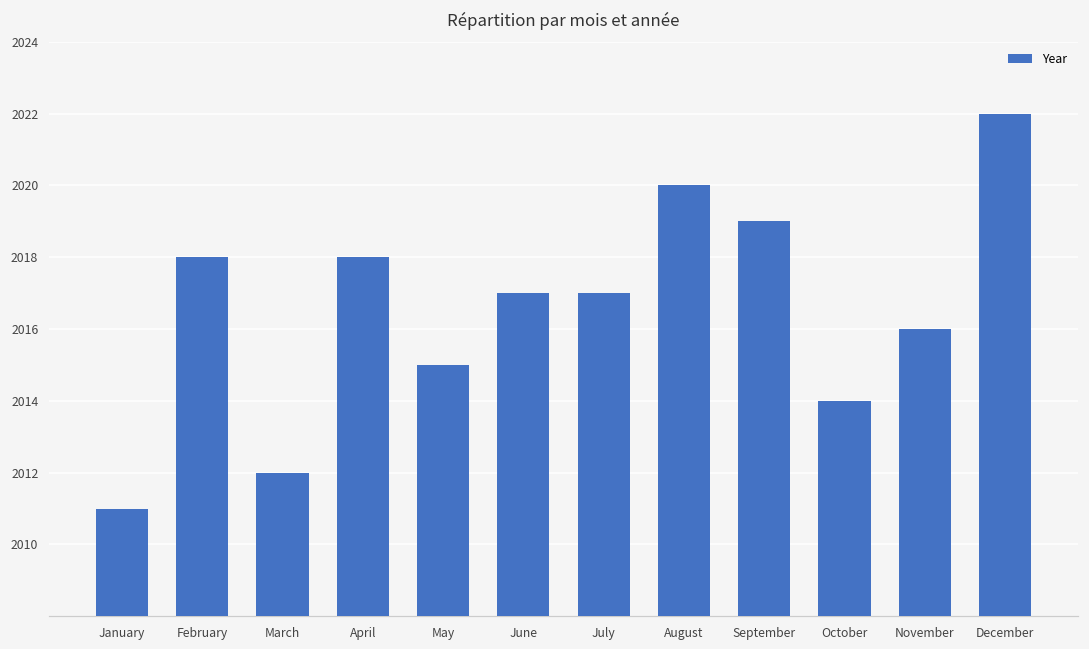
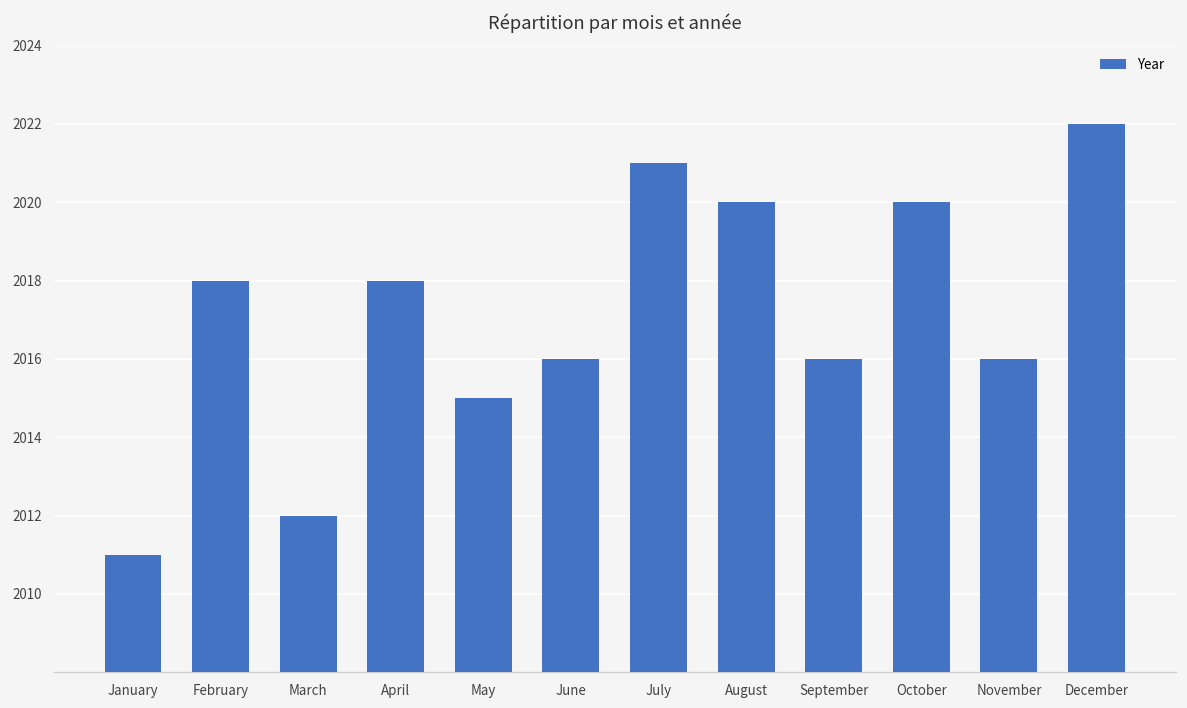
  {
    "January": 2011,
    "February": 2018,
    "March": 2012,
    "April": 2018,
    "May": 2015,
-   "June": 2017,
-   "July": 2017,
+   "June": 2016,
+   "July": 2021,
    "August": 2020,
-   "September": 2019,
-   "October": 2014,
+   "September": 2016,
+   "October": 2020,
    "November": 2016,
    "December": 2022
  }
